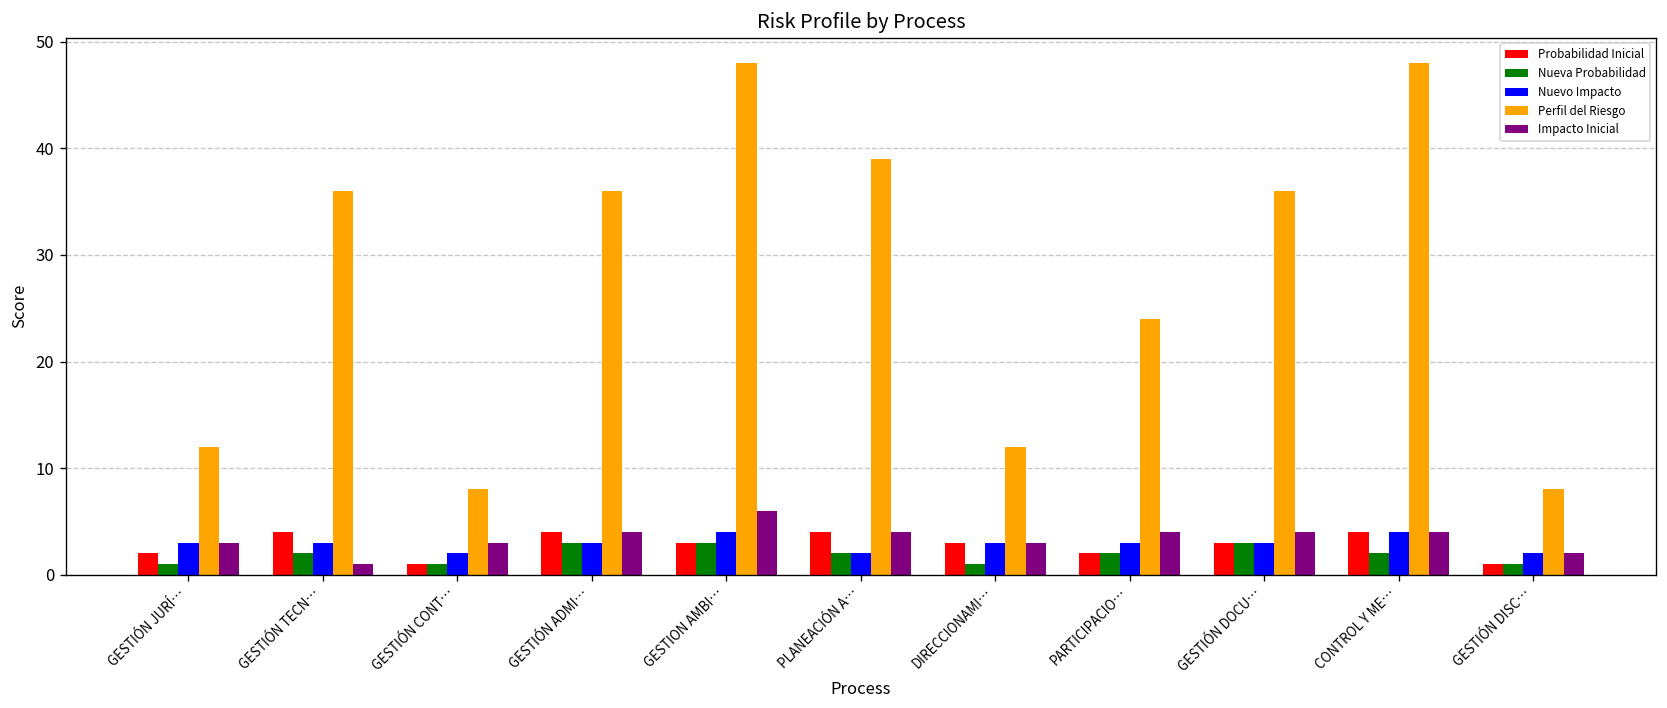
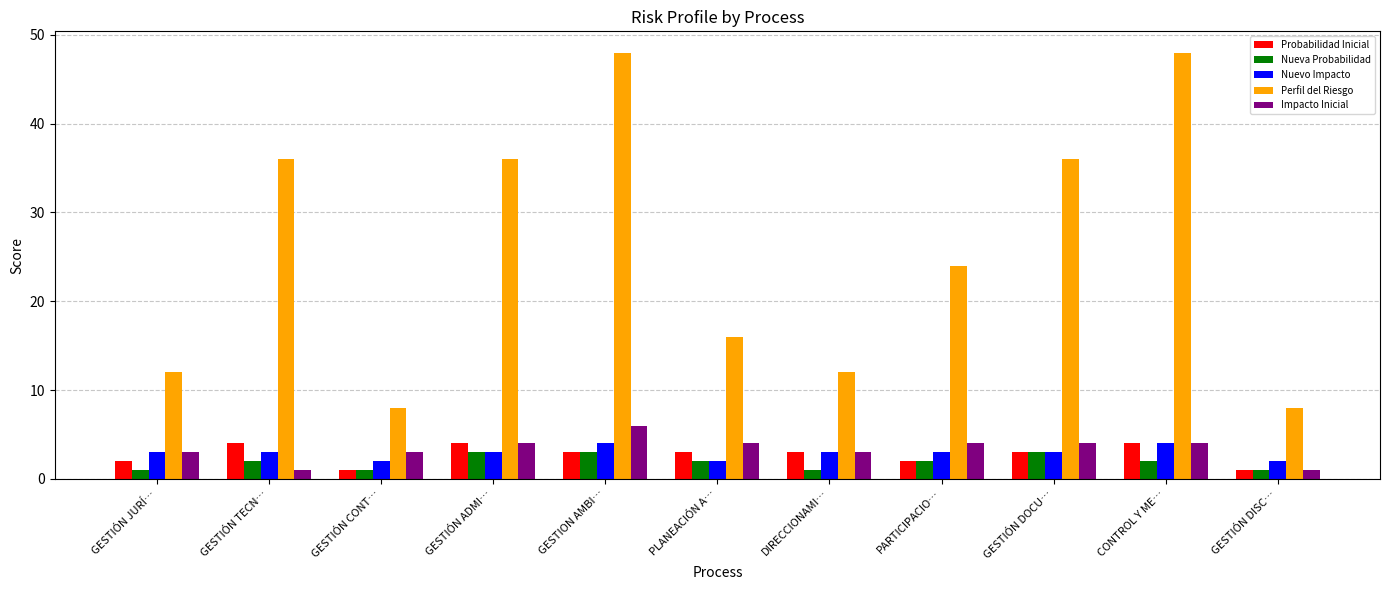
  {
    "Probabilidad Inicial": {
      "GESTIÓN JURÍ…": 2,
      "GESTIÓN TECN…": 4,
      "GESTIÓN CONT…": 1,
      "GESTIÓN ADMI…": 4,
      "GESTION AMBI…": 3,
-     "PLANEACIÓN A…": 4,
+     "PLANEACIÓN A…": 3,
      "DIRECCIONAMI…": 3,
      "PARTICIPACIO…": 2,
      "GESTIÓN DOCU…": 3,
      "CONTROL Y ME…": 4,
      "GESTIÓN DISC…": 1
    },
    "Nueva Probabilidad": {
      "GESTIÓN JURÍ…": 1,
      "GESTIÓN TECN…": 2,
      "GESTIÓN CONT…": 1,
      "GESTIÓN ADMI…": 3,
      "GESTION AMBI…": 3,
      "PLANEACIÓN A…": 2,
      "DIRECCIONAMI…": 1,
      "PARTICIPACIO…": 2,
      "GESTIÓN DOCU…": 3,
      "CONTROL Y ME…": 2,
      "GESTIÓN DISC…": 1
    },
    "Nuevo Impacto": {
      "GESTIÓN JURÍ…": 3,
      "GESTIÓN TECN…": 3,
      "GESTIÓN CONT…": 2,
      "GESTIÓN ADMI…": 3,
      "GESTION AMBI…": 4,
      "PLANEACIÓN A…": 2,
      "DIRECCIONAMI…": 3,
      "PARTICIPACIO…": 3,
      "GESTIÓN DOCU…": 3,
      "CONTROL Y ME…": 4,
      "GESTIÓN DISC…": 2
    },
    "Perfil del Riesgo": {
      "GESTIÓN JURÍ…": 12,
      "GESTIÓN TECN…": 36,
      "GESTIÓN CONT…": 8,
      "GESTIÓN ADMI…": 36,
      "GESTION AMBI…": 48,
-     "PLANEACIÓN A…": 39,
+     "PLANEACIÓN A…": 16,
      "DIRECCIONAMI…": 12,
      "PARTICIPACIO…": 24,
      "GESTIÓN DOCU…": 36,
      "CONTROL Y ME…": 48,
      "GESTIÓN DISC…": 8
    },
    "Impacto Inicial": {
      "GESTIÓN JURÍ…": 3,
      "GESTIÓN TECN…": 1,
      "GESTIÓN CONT…": 3,
      "GESTIÓN ADMI…": 4,
      "GESTION AMBI…": 6,
      "PLANEACIÓN A…": 4,
      "DIRECCIONAMI…": 3,
      "PARTICIPACIO…": 4,
      "GESTIÓN DOCU…": 4,
      "CONTROL Y ME…": 4,
-     "GESTIÓN DISC…": 2
+     "GESTIÓN DISC…": 1
    }
  }
